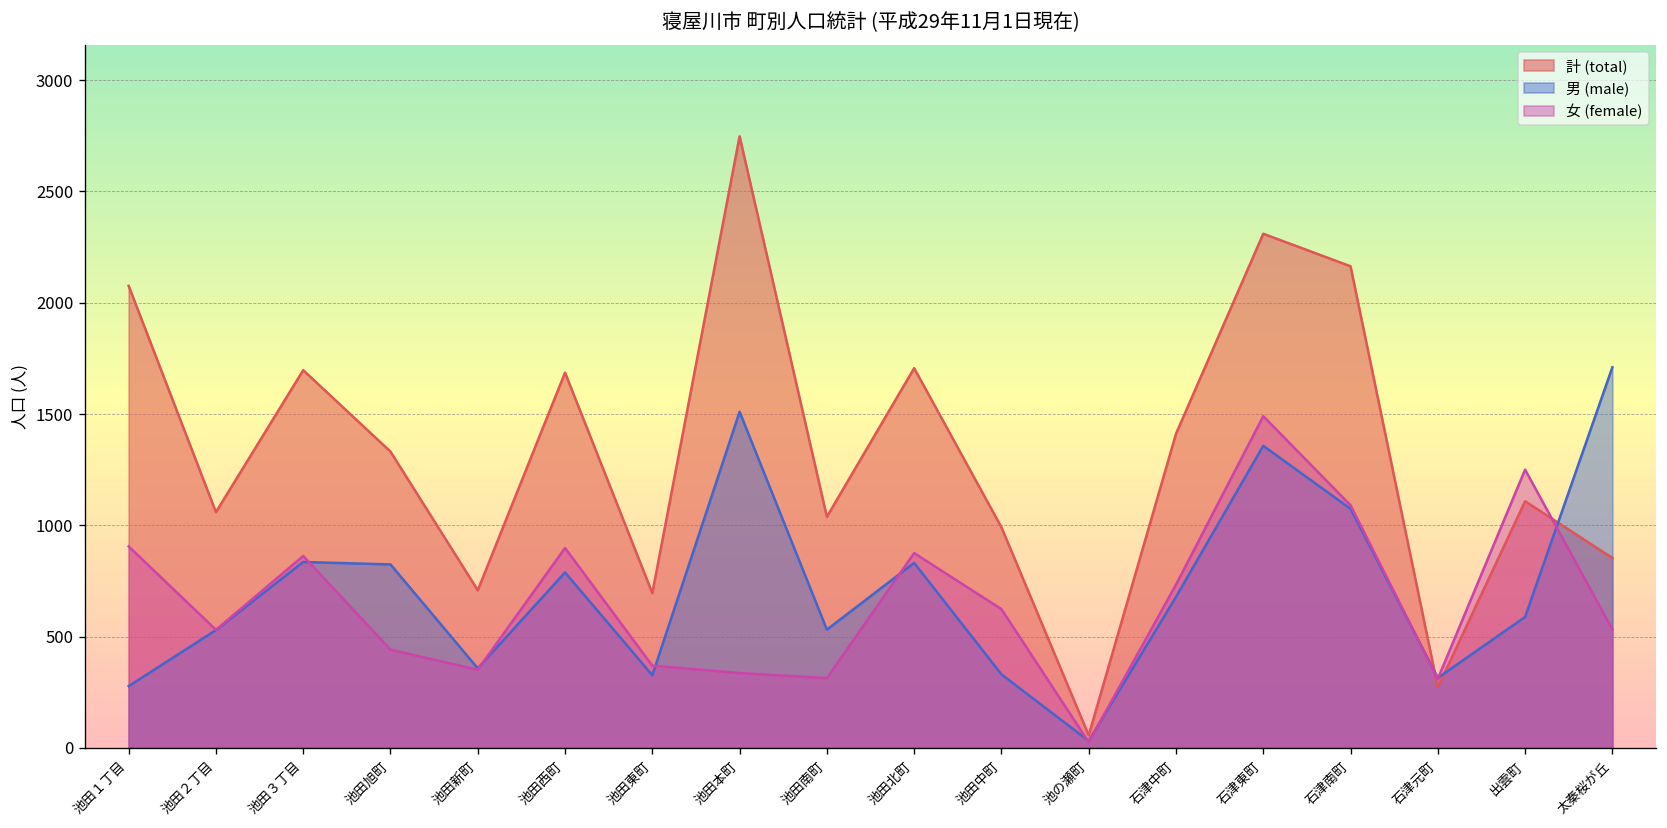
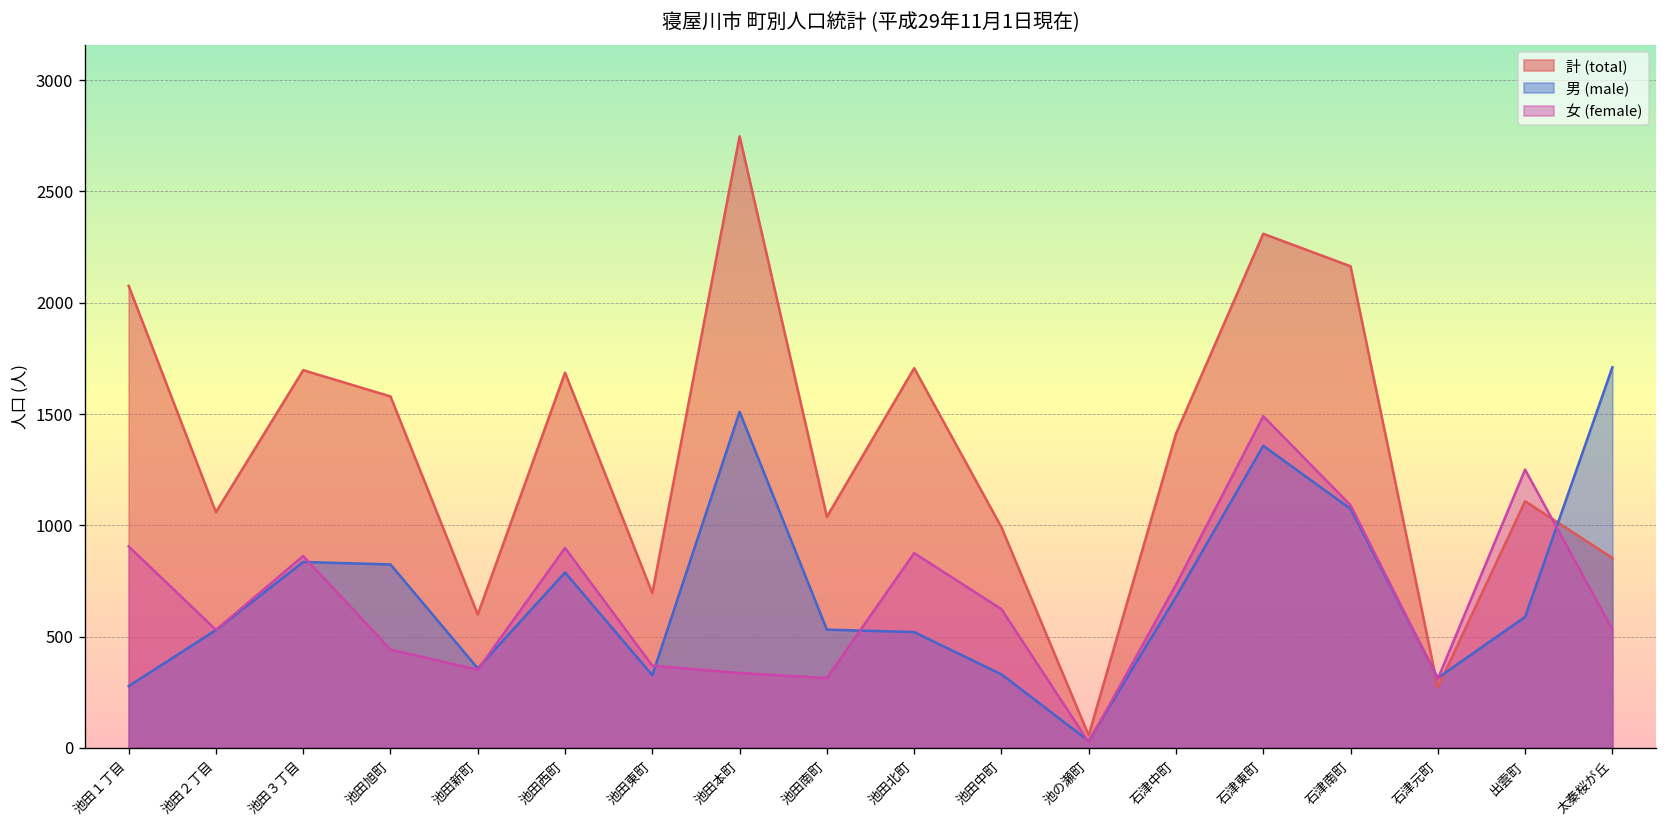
  {
    "計 (total)": {
      "池田１丁目": 2080,
      "池田２丁目": 1060,
      "池田３丁目": 1700,
-     "池田旭町": 1330,
-     "池田新町": 710,
+     "池田旭町": 1580,
+     "池田新町": 600,
      "池田西町": 1690,
      "池田東町": 700,
      "池田本町": 2750,
      "池田南町": 1040,
      "池田北町": 1710,
      "池田中町": 990,
      "池の瀬町": 60,
      "石津中町": 1410,
      "石津東町": 2310,
      "石津南町": 2160,
      "石津元町": 270,
      "出雲町": 1110,
      "太秦桜が丘": 850
    },
    "男 (male)": {
      "池田１丁目": 280,
      "池田３丁目": 840,
      "池田旭町": 820,
      "池田西町": 790,
      "池田東町": 330,
      "池田本町": 1510,
      "池田南町": 530,
-     "池田北町": 830,
+     "池田北町": 520,
      "池田中町": 330,
      "石津中町": 680,
      "石津東町": 1360,
      "石津南町": 1070,
      "出雲町": 590,
      "太秦桜が丘": 1710
    },
    "女 (female)": {
      "池田１丁目": 910,
      "池田３丁目": 860,
      "池田旭町": 440,
      "池田西町": 900,
      "池田東町": 370,
      "池田本町": 340,
      "池田南町": 310,
      "池田北町": 880,
      "池田中町": 620,
      "石津中町": 730,
      "石津東町": 1490,
      "石津南町": 1090,
      "出雲町": 1250,
      "太秦桜が丘": 530
    }
  }
